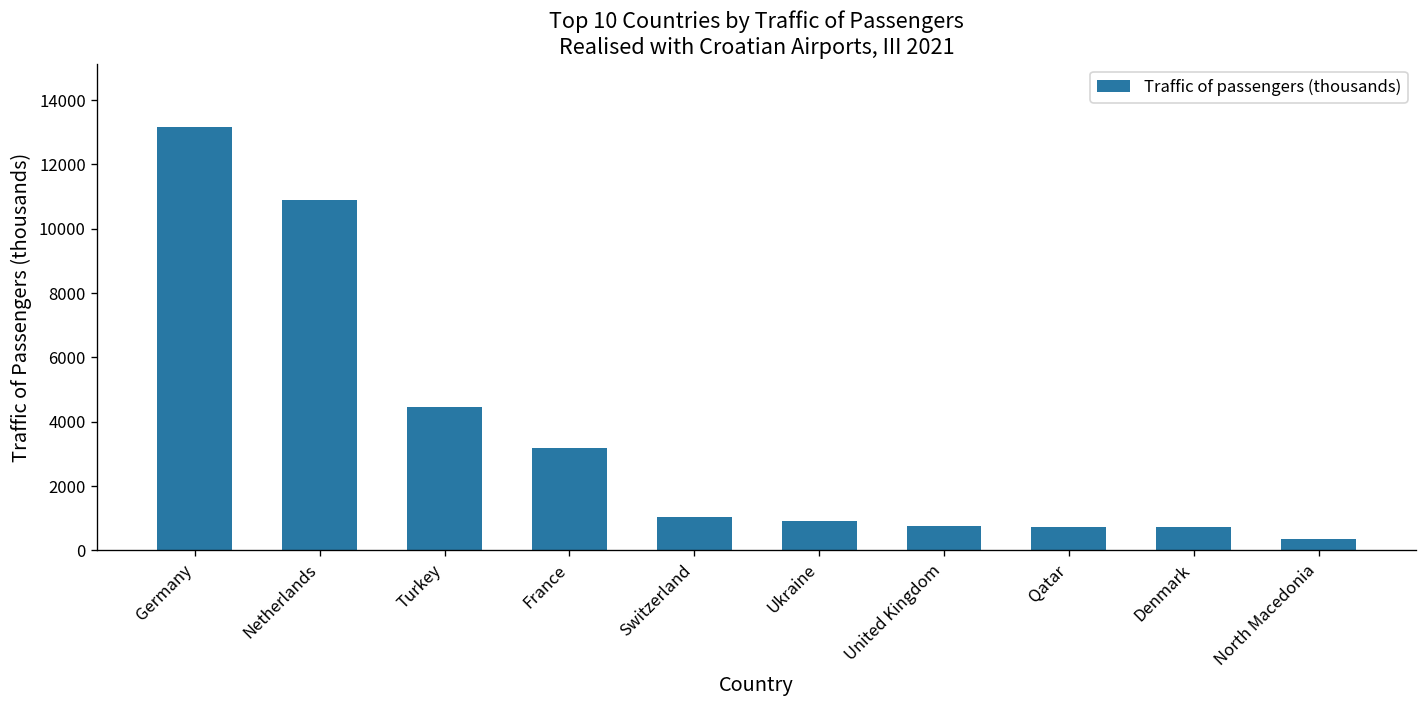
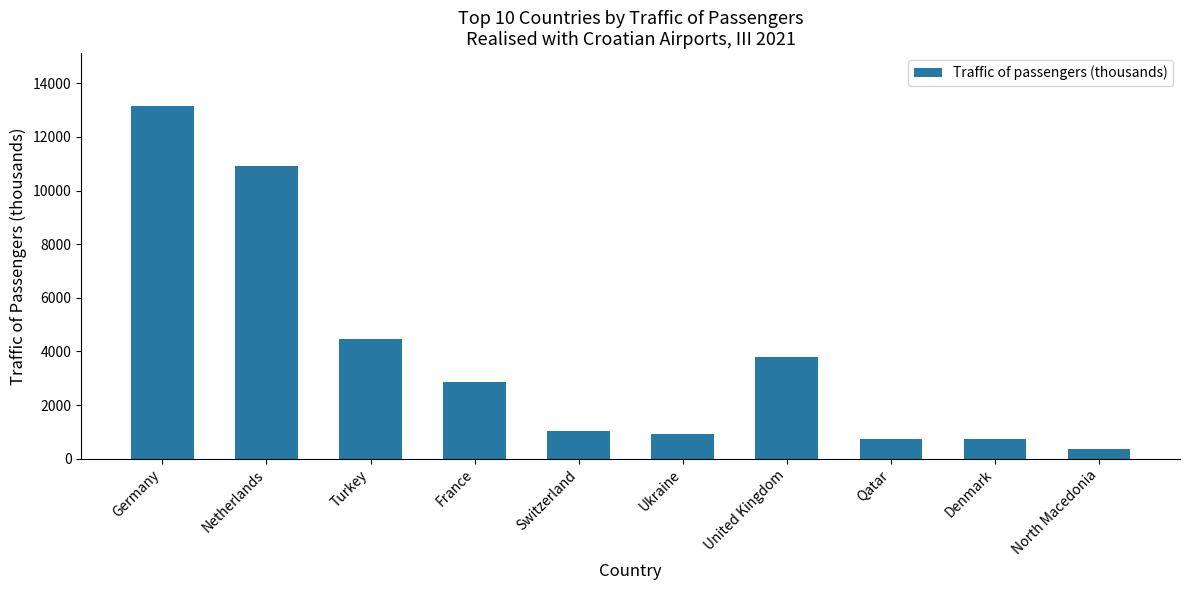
  {
    "Germany": 13200,
    "Netherlands": 10900,
    "Turkey": 4500,
-   "France": 3200,
+   "France": 2900,
    "Switzerland": 1000,
    "Ukraine": 900,
-   "United Kingdom": 700,
+   "United Kingdom": 3800,
    "Qatar": 700,
    "Denmark": 700,
    "North Macedonia": 400
  }
